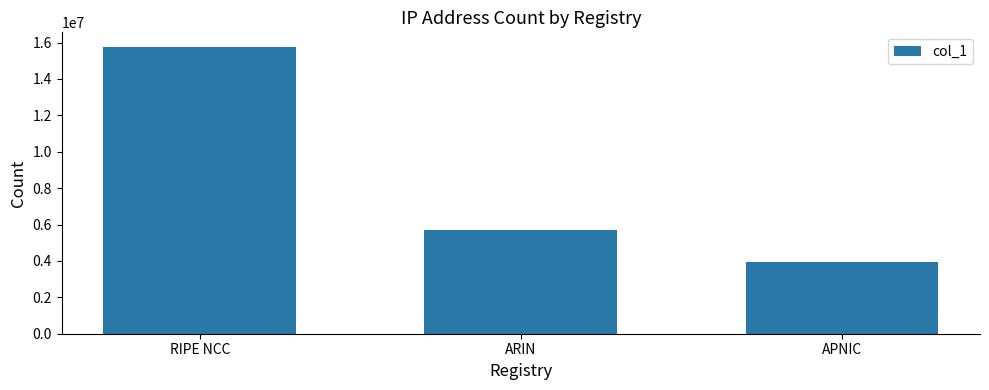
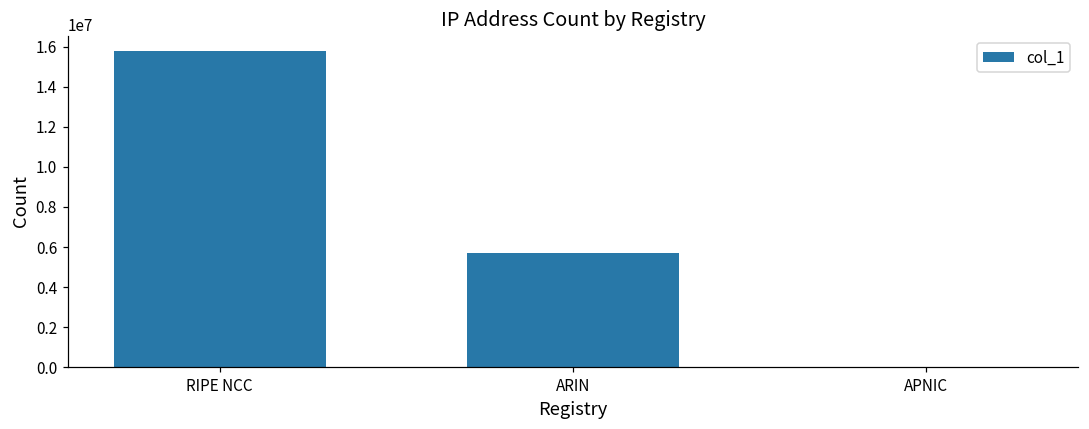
  {
    "RIPE NCC": 15800000,
    "ARIN": 5700000,
-   "APNIC": 4000000
+   "APNIC": 0
  }
